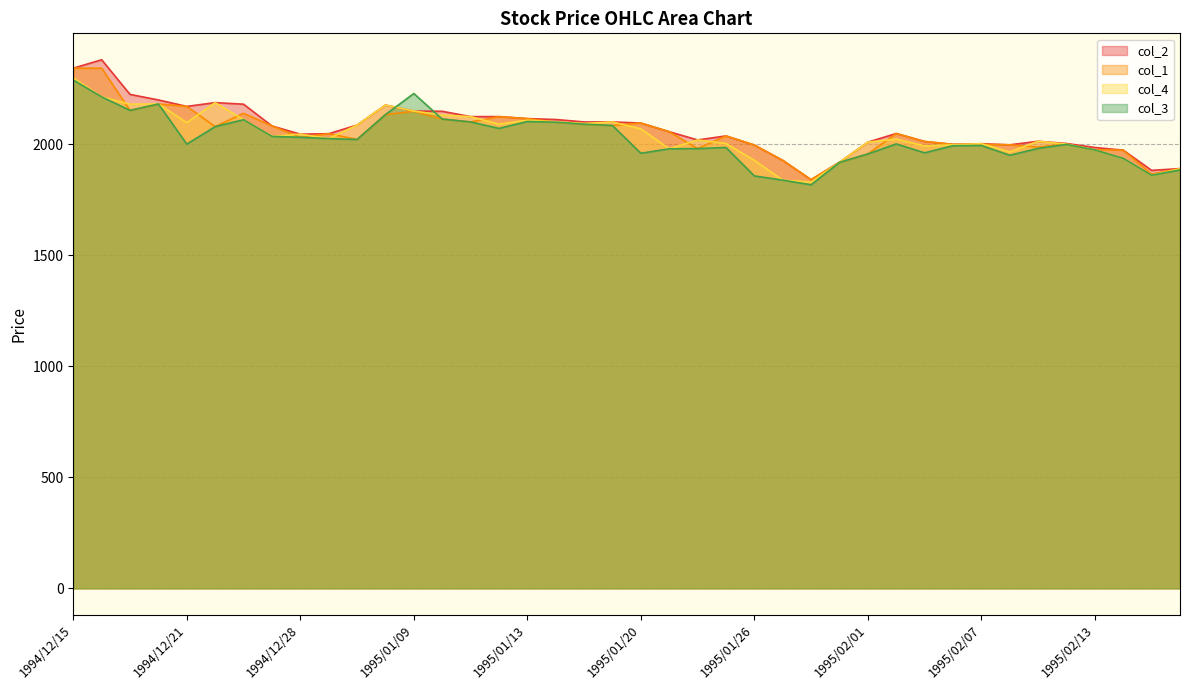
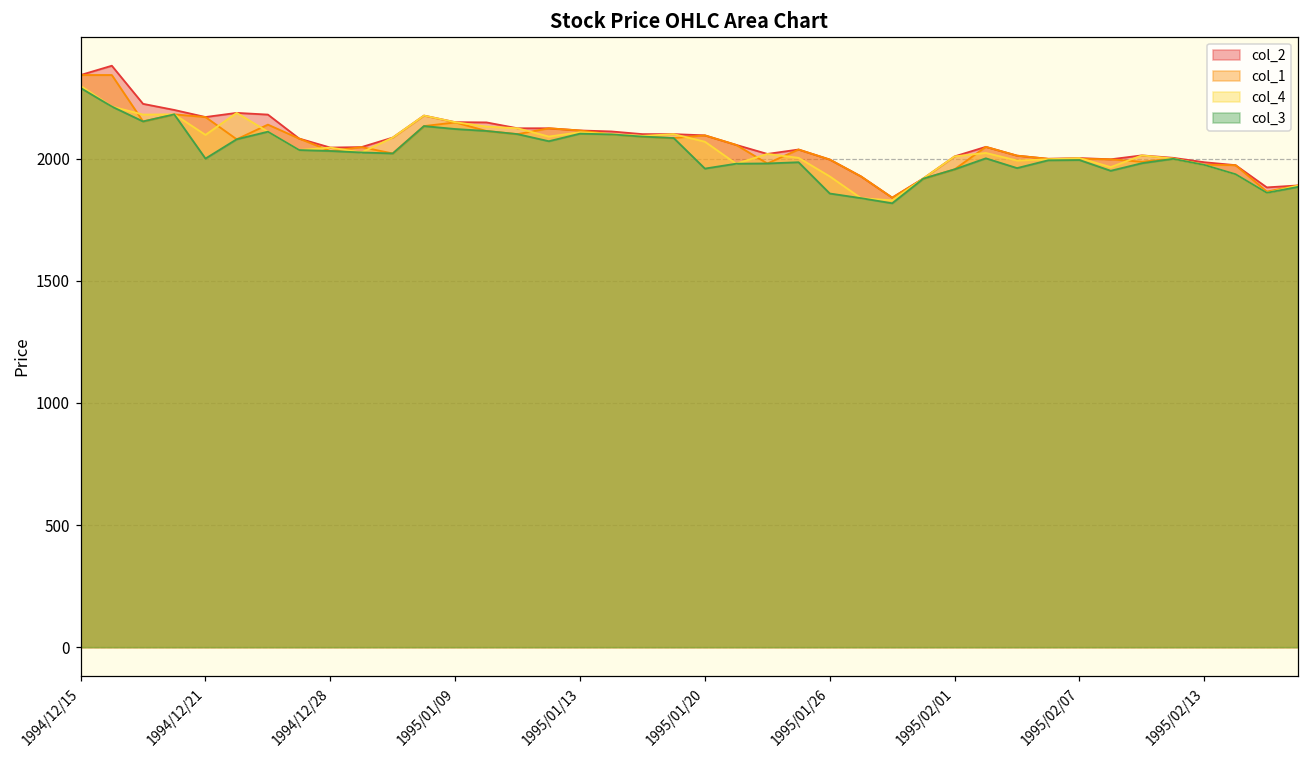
  {
    "col_3": {
      "1994/12/21": 2000,
-     "1995/01/09": 2230,
+     "1995/01/09": 2120,
      "1995/01/20": 1960,
      "1995/01/26": 1860
    }
  }
